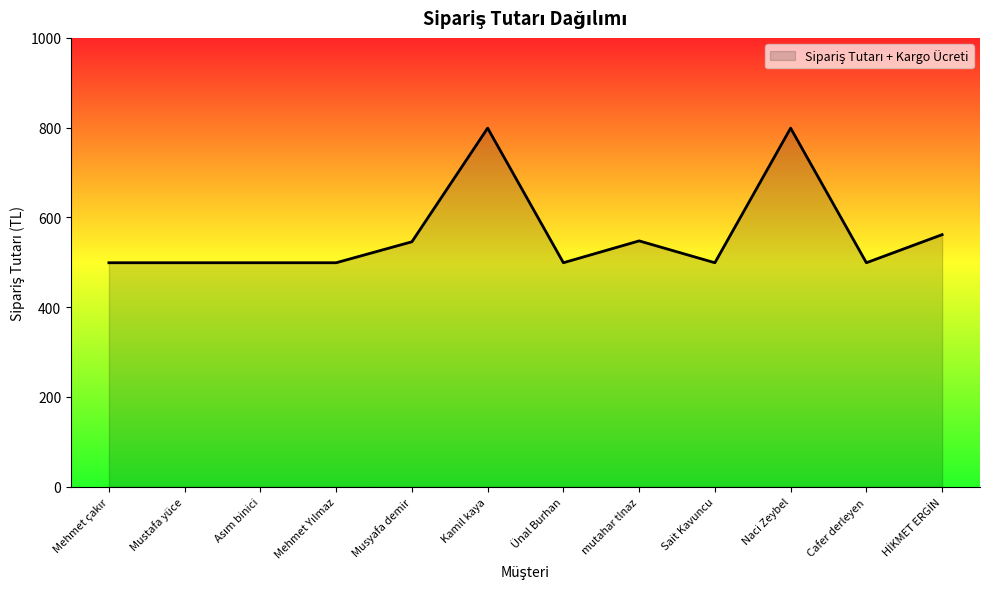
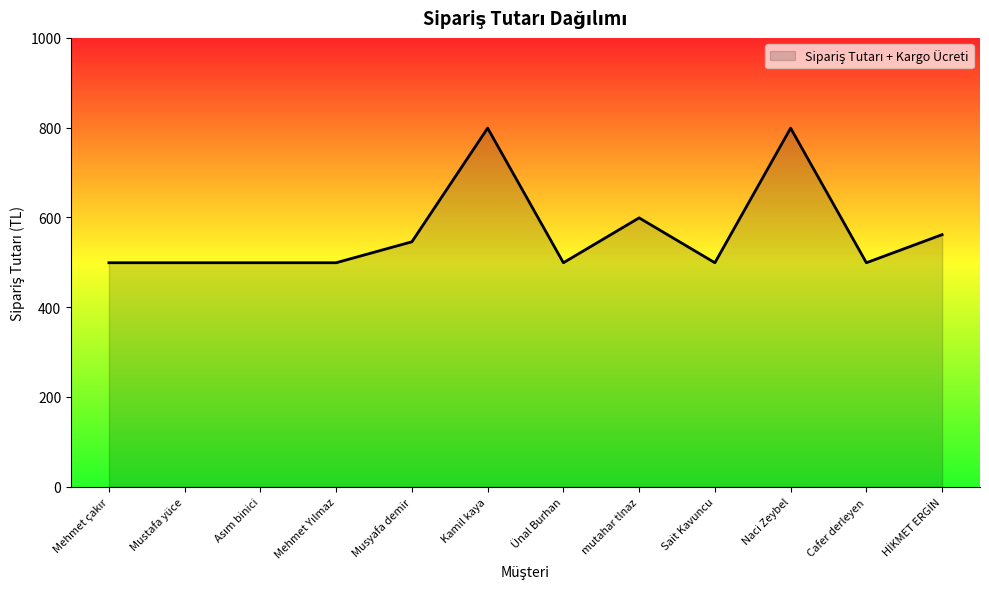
  {
    "Mehmet çakır": 500,
    "Mustafa yüce": 500,
    "Asım binici": 500,
    "Mehmet Yılmaz": 500,
    "Musyafa demir": 550,
    "Kamil kaya": 800,
    "Ünal Burhan": 500,
-   "mutahar tlnaz": 550,
+   "mutahar tlnaz": 600,
    "Sait Kavuncu": 500,
    "Naci Zeybel": 800,
    "Cafer derleyen": 500,
    "HİKMET ERGİN": 560
  }
